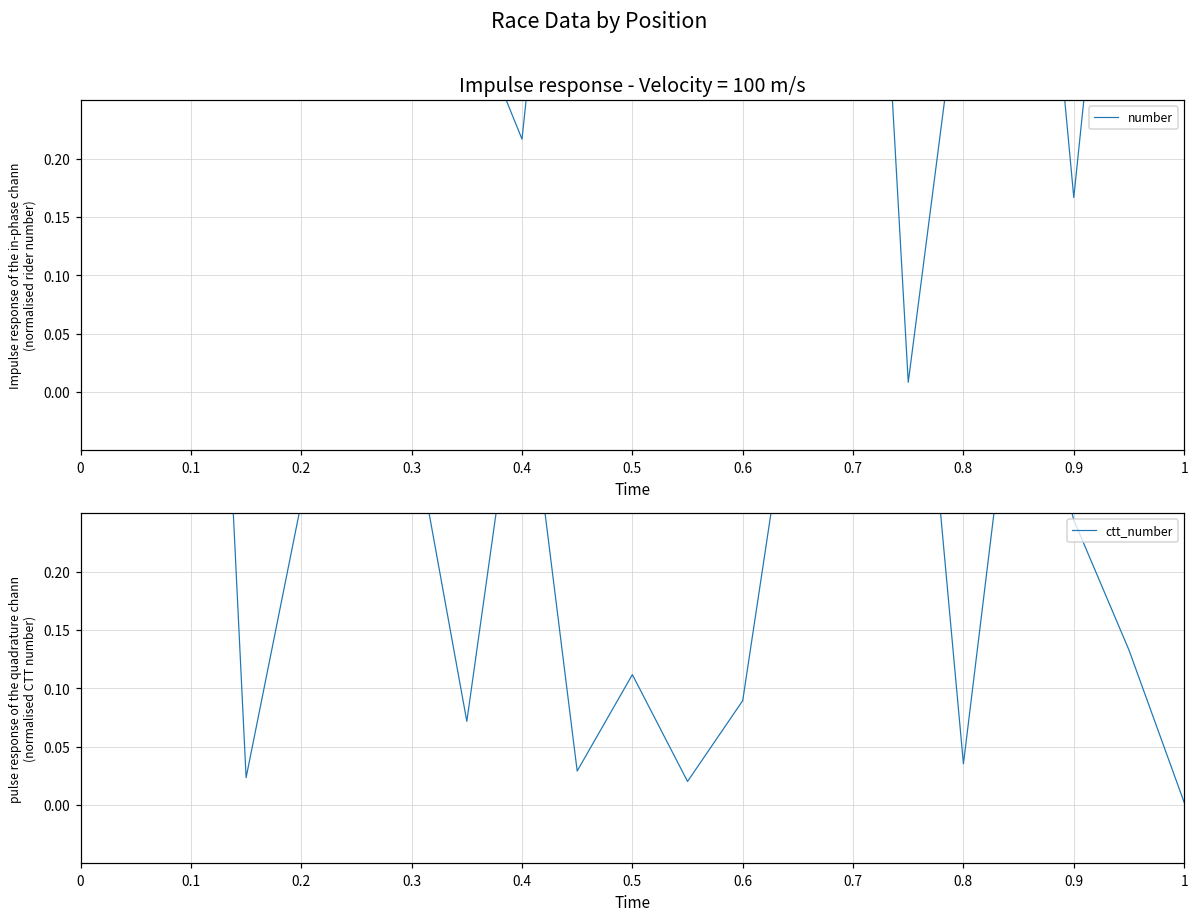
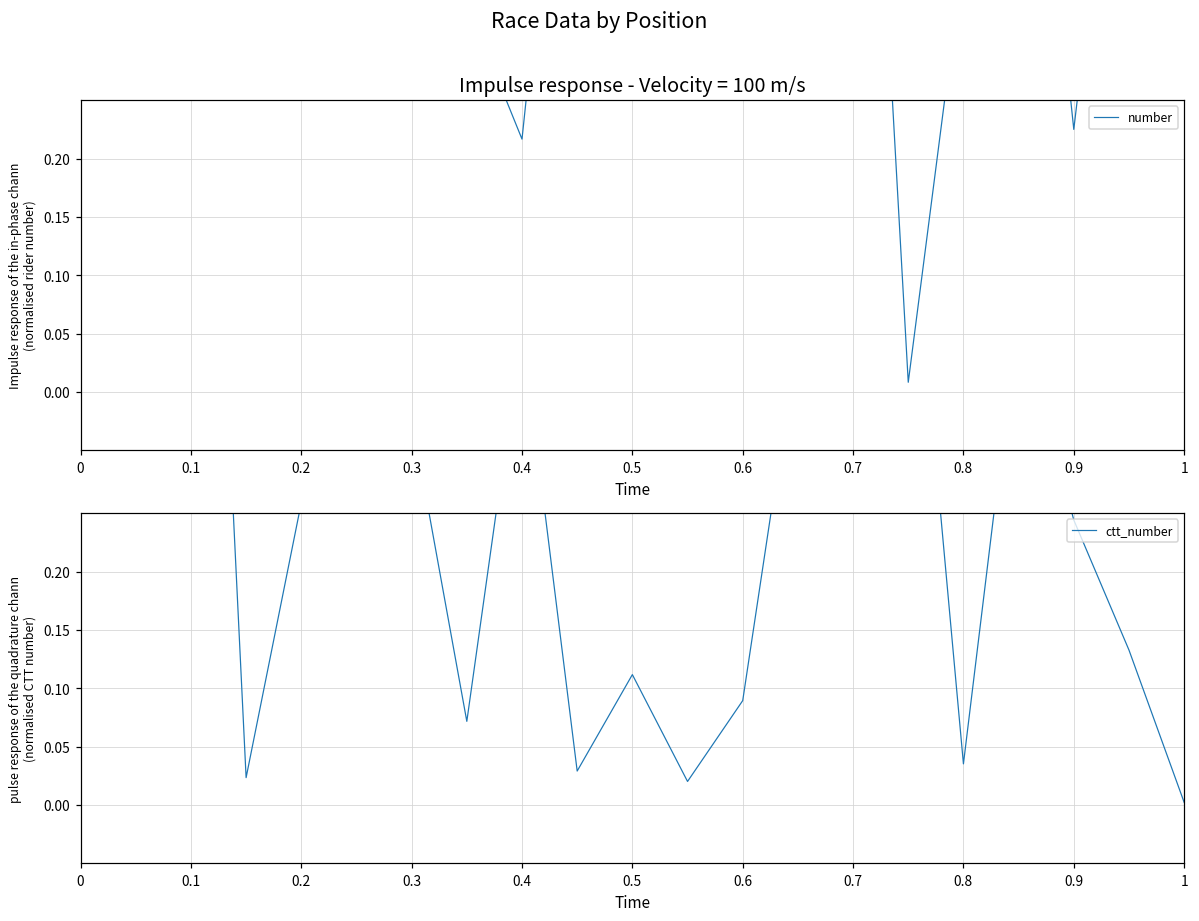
  {
    "Impulse response - Velocity = 100 m/s": {
      "0.4": 0.217,
-     "0.9": 0.167
+     "0.9": 0.225
    }
  }
